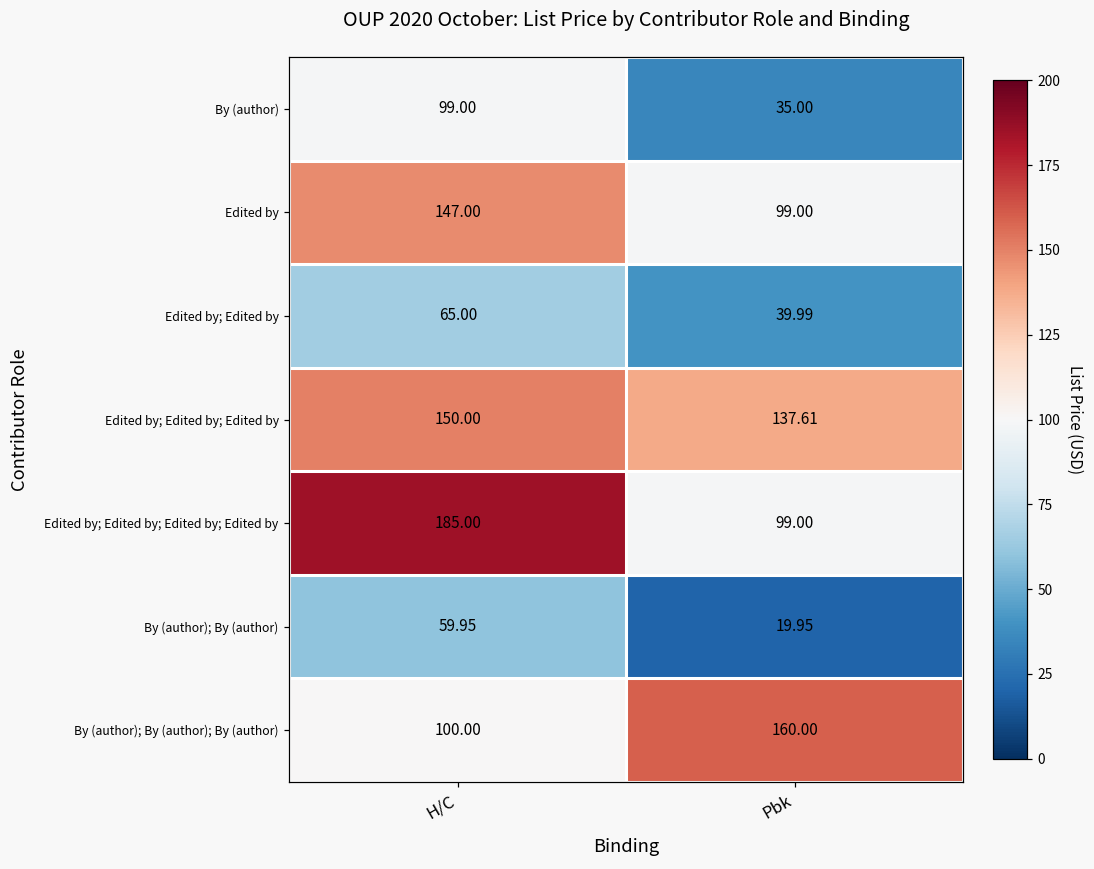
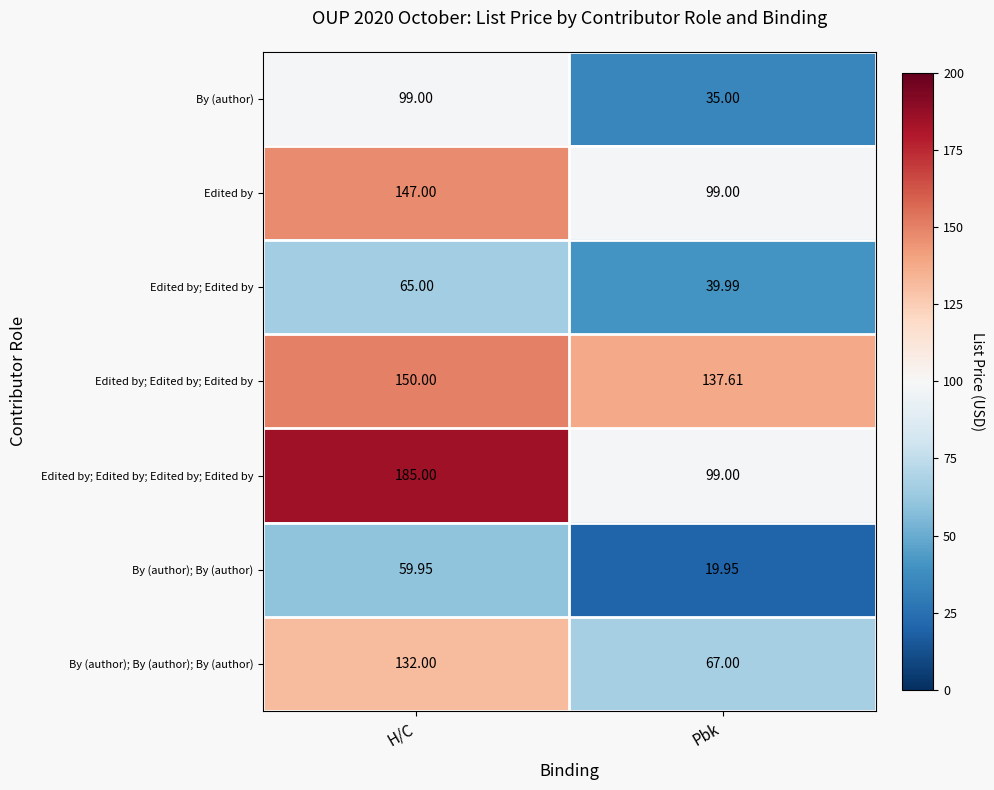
  {
    "By (author)": {
      "H/C": 99.00,
      "Pbk": 35.00
    },
    "Edited by": {
      "H/C": 147.00,
      "Pbk": 99.00
    },
    "Edited by; Edited by": {
      "H/C": 65.00,
      "Pbk": 39.99
    },
    "Edited by; Edited by; Edited by": {
      "H/C": 150.00,
      "Pbk": 137.61
    },
    "Edited by; Edited by; Edited by; Edited by": {
      "H/C": 185.00,
      "Pbk": 99.00
    },
    "By (author); By (author)": {
      "H/C": 59.95,
      "Pbk": 19.95
    },
    "By (author); By (author); By (author)": {
-     "H/C": 100.00,
-     "Pbk": 160.00
+     "H/C": 132.00,
+     "Pbk": 67.00
    }
  }
